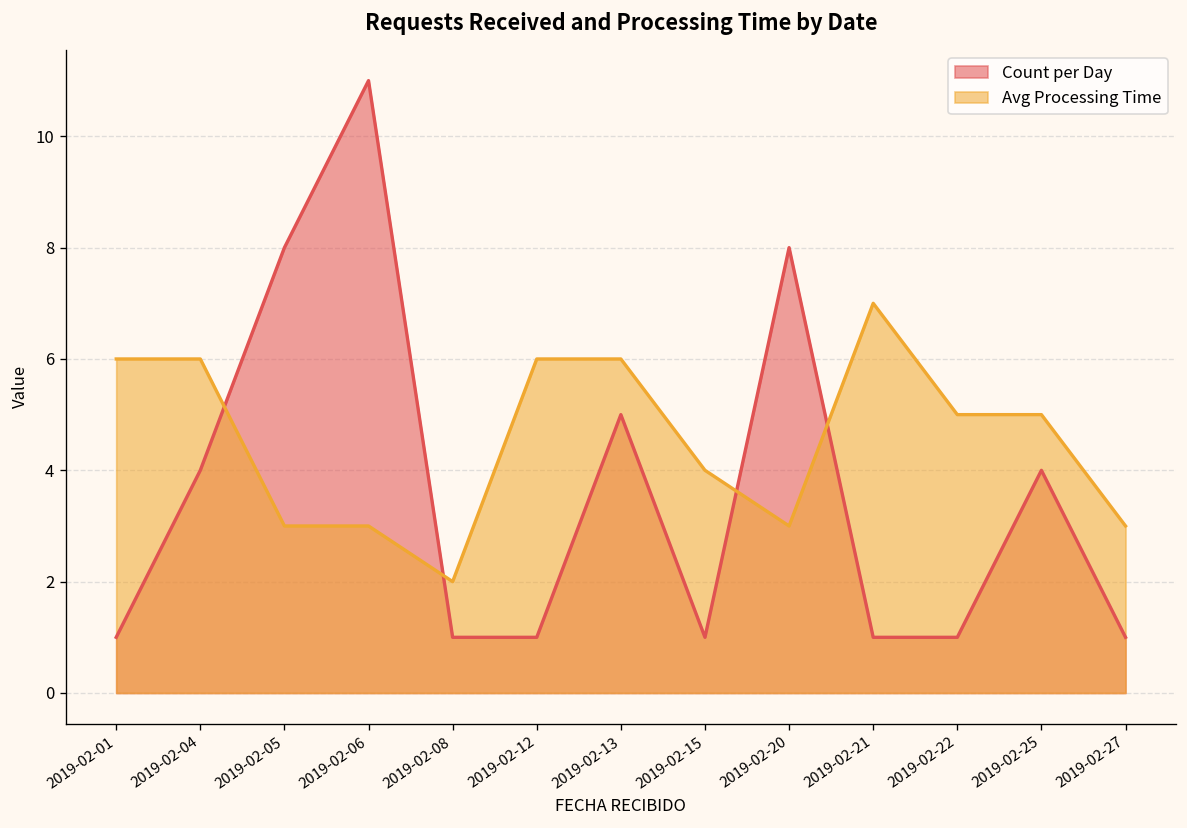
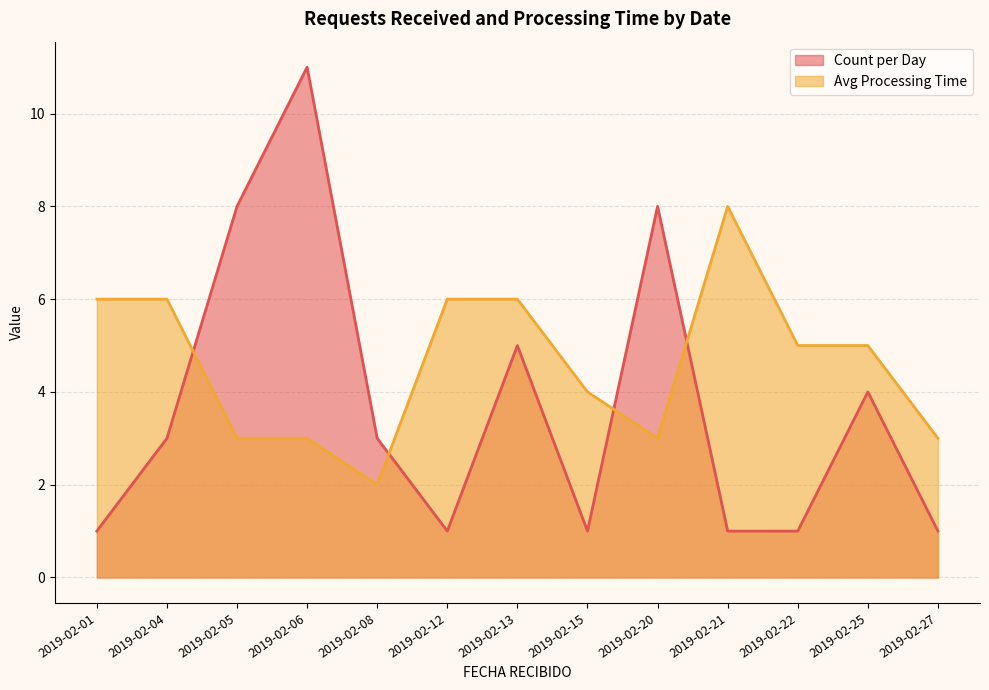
  {
    "Count per Day": {
      "2019-02-01": 1,
-     "2019-02-04": 4,
+     "2019-02-04": 3,
      "2019-02-05": 8,
      "2019-02-06": 11,
-     "2019-02-08": 1,
+     "2019-02-08": 3,
      "2019-02-12": 1,
      "2019-02-13": 5,
      "2019-02-15": 1,
      "2019-02-20": 8,
      "2019-02-21": 1,
      "2019-02-22": 1,
      "2019-02-25": 4,
      "2019-02-27": 1
    },
    "Avg Processing Time": {
      "2019-02-01": 6,
      "2019-02-04": 6,
      "2019-02-05": 3,
      "2019-02-06": 3,
      "2019-02-08": 2,
      "2019-02-12": 6,
      "2019-02-13": 6,
      "2019-02-15": 4,
      "2019-02-20": 3,
-     "2019-02-21": 7,
+     "2019-02-21": 8,
      "2019-02-22": 5,
      "2019-02-25": 5,
      "2019-02-27": 3
    }
  }
